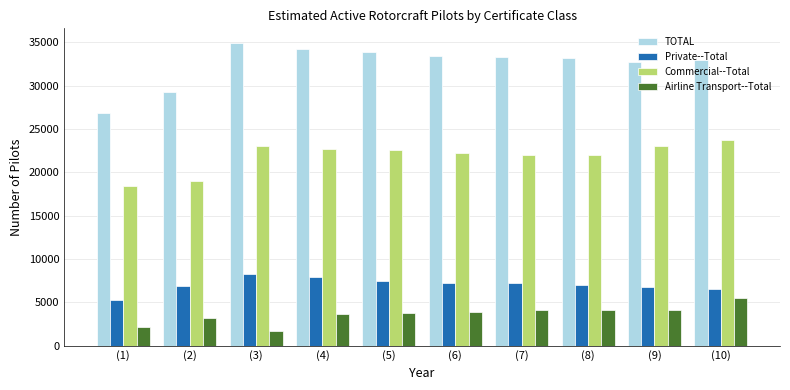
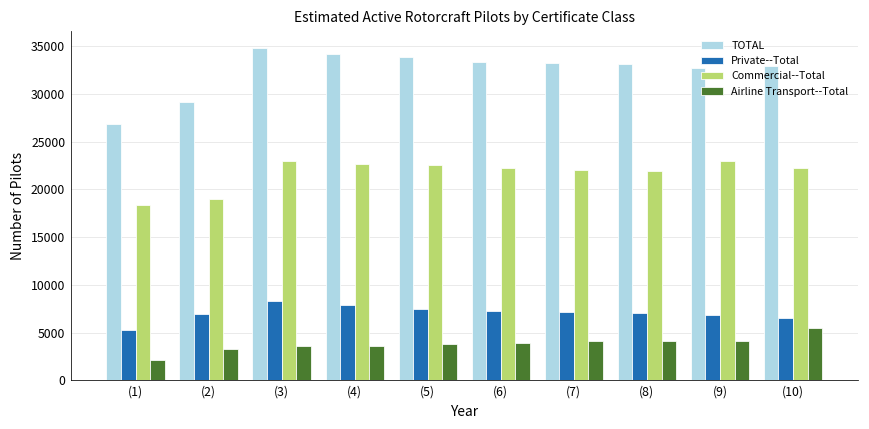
  {
    "TOTAL": {
      "(1)": 27000,
      "(2)": 29000,
      "(3)": 35000,
      "(4)": 34000,
      "(5)": 34000,
      "(6)": 33000,
      "(7)": 33000,
      "(8)": 33000,
      "(9)": 33000,
      "(10)": 33000
    },
    "Private--Total": {
      "(1)": 5000,
      "(2)": 7000,
      "(3)": 8000,
      "(4)": 8000,
      "(5)": 8000,
      "(6)": 7000,
      "(7)": 7000,
      "(8)": 7000,
      "(9)": 7000,
      "(10)": 7000
    },
    "Commercial--Total": {
      "(1)": 18000,
      "(2)": 19000,
      "(3)": 23000,
      "(4)": 23000,
      "(5)": 23000,
      "(6)": 22000,
      "(7)": 22000,
      "(8)": 22000,
      "(9)": 23000,
-     "(10)": 24000
+     "(10)": 22000
    },
    "Airline Transport--Total": {
      "(1)": 2000,
      "(2)": 3000,
-     "(3)": 2000,
+     "(3)": 4000,
      "(4)": 4000,
      "(5)": 4000,
      "(6)": 4000,
      "(7)": 4000,
      "(8)": 4000,
      "(9)": 4000,
      "(10)": 5000
    }
  }
